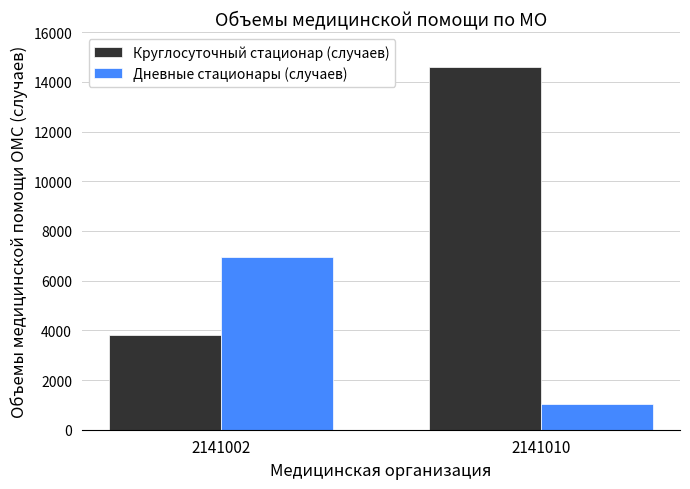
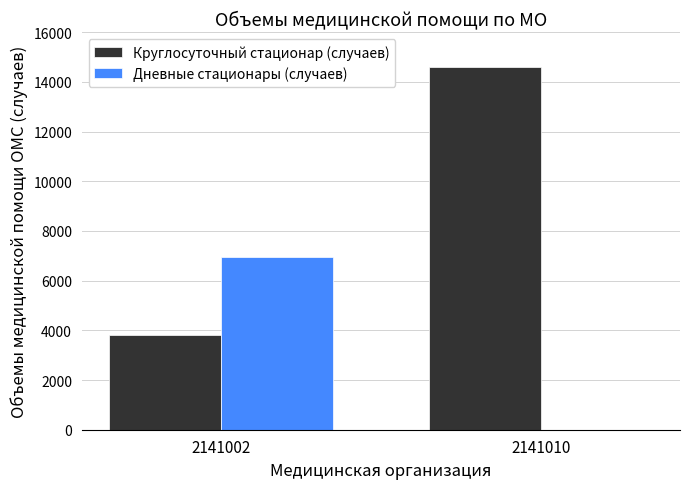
  {
    "Круглосуточный стационар (случаев)": {
      "2141002": 3800,
      "2141010": 14600
    },
    "Дневные стационары (случаев)": {
      "2141002": 7000,
-     "2141010": 1000
+     "2141010": 0
    }
  }
